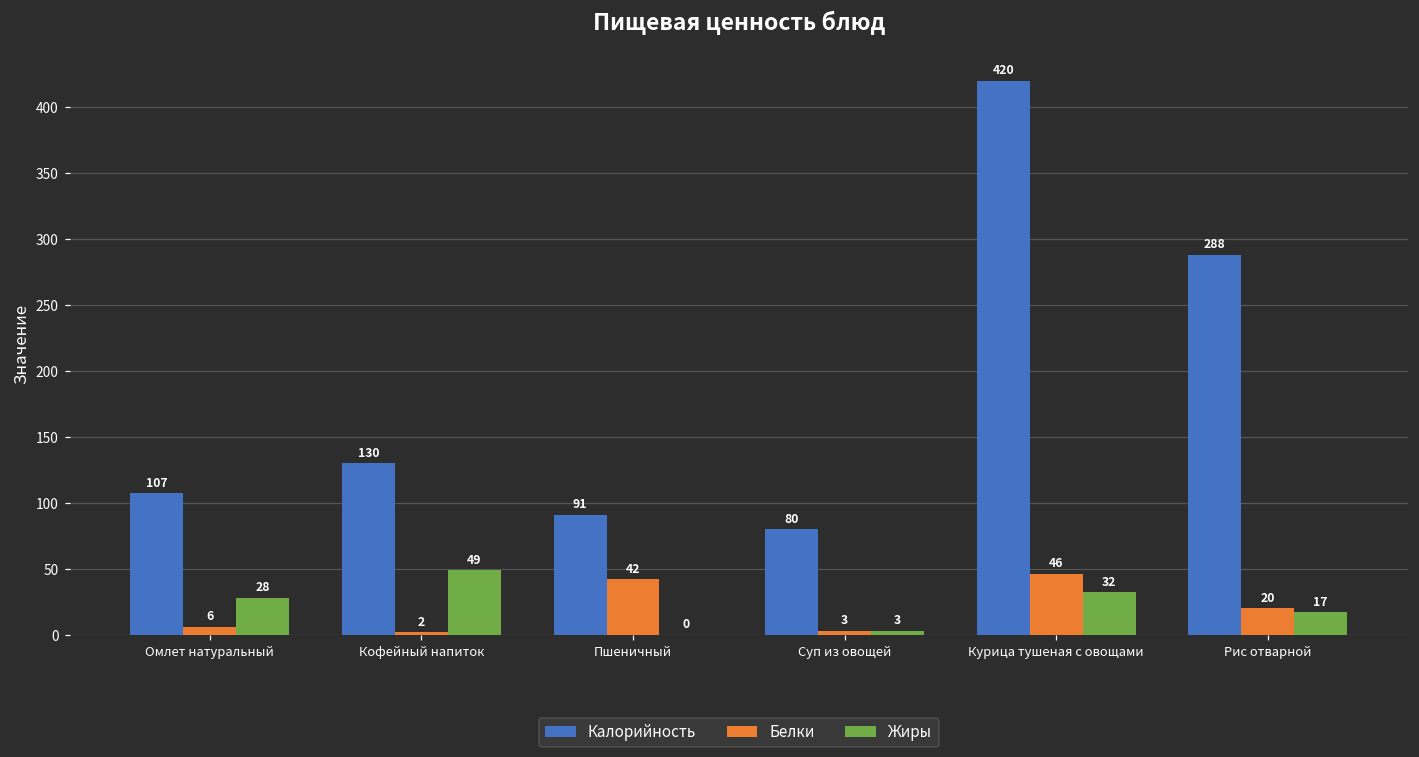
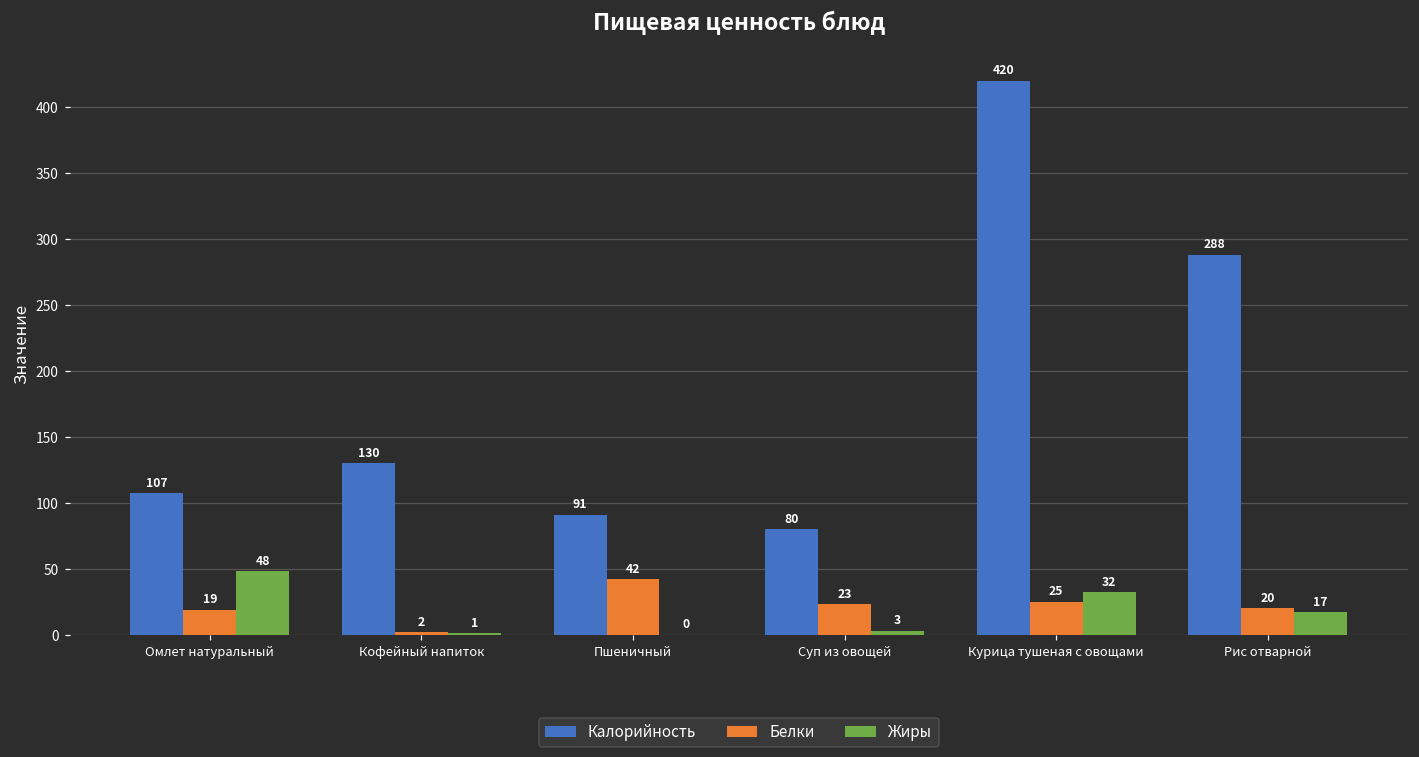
  {
    "Калорийность": {
      "Омлет натуральный": 107,
      "Кофейный напиток": 130,
      "Пшеничный": 91,
      "Суп из овощей": 80,
      "Курица тушеная с овощами": 420,
      "Рис отварной": 288
    },
    "Белки": {
-     "Омлет натуральный": 6,
+     "Омлет натуральный": 19,
      "Кофейный напиток": 2,
      "Пшеничный": 42,
-     "Суп из овощей": 3,
-     "Курица тушеная с овощами": 46,
+     "Суп из овощей": 23,
+     "Курица тушеная с овощами": 25,
      "Рис отварной": 20
    },
    "Жиры": {
-     "Омлет натуральный": 28,
-     "Кофейный напиток": 49,
+     "Омлет натуральный": 48,
+     "Кофейный напиток": 1,
      "Пшеничный": 0,
      "Суп из овощей": 3,
      "Курица тушеная с овощами": 32,
      "Рис отварной": 17
    }
  }
